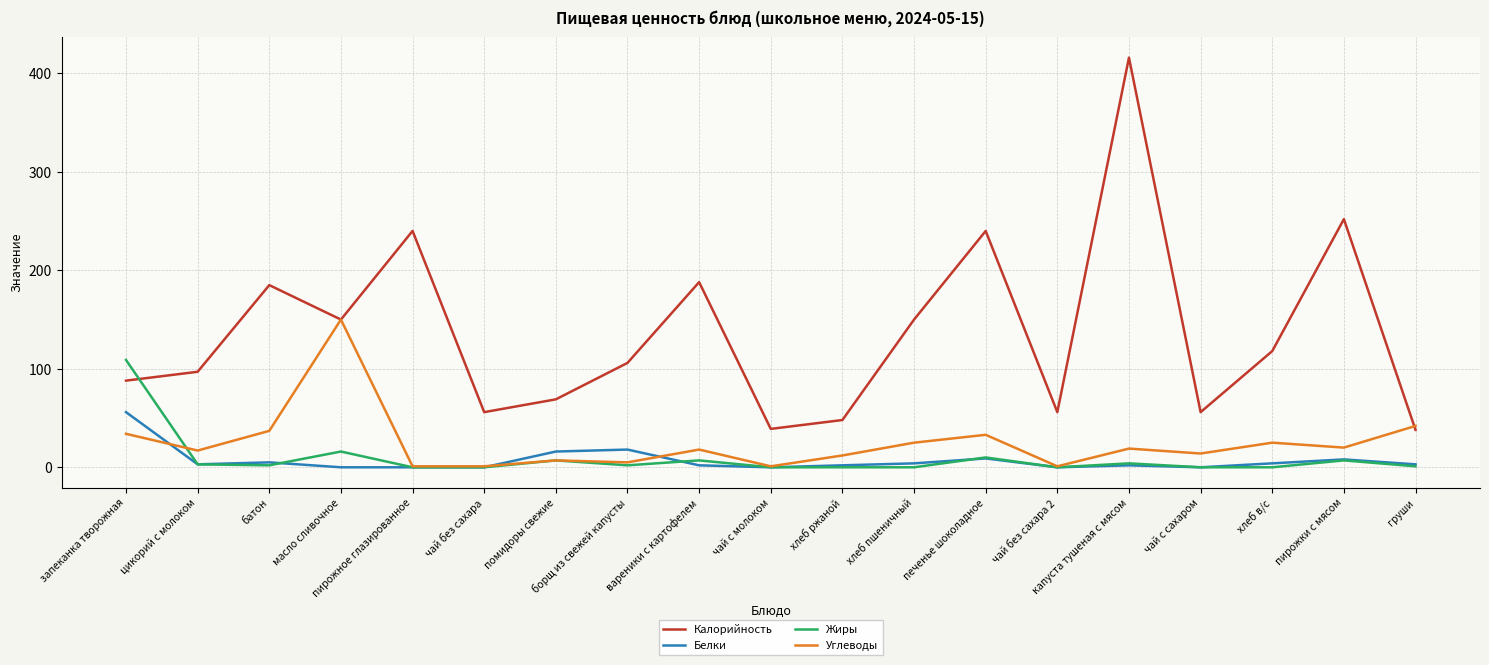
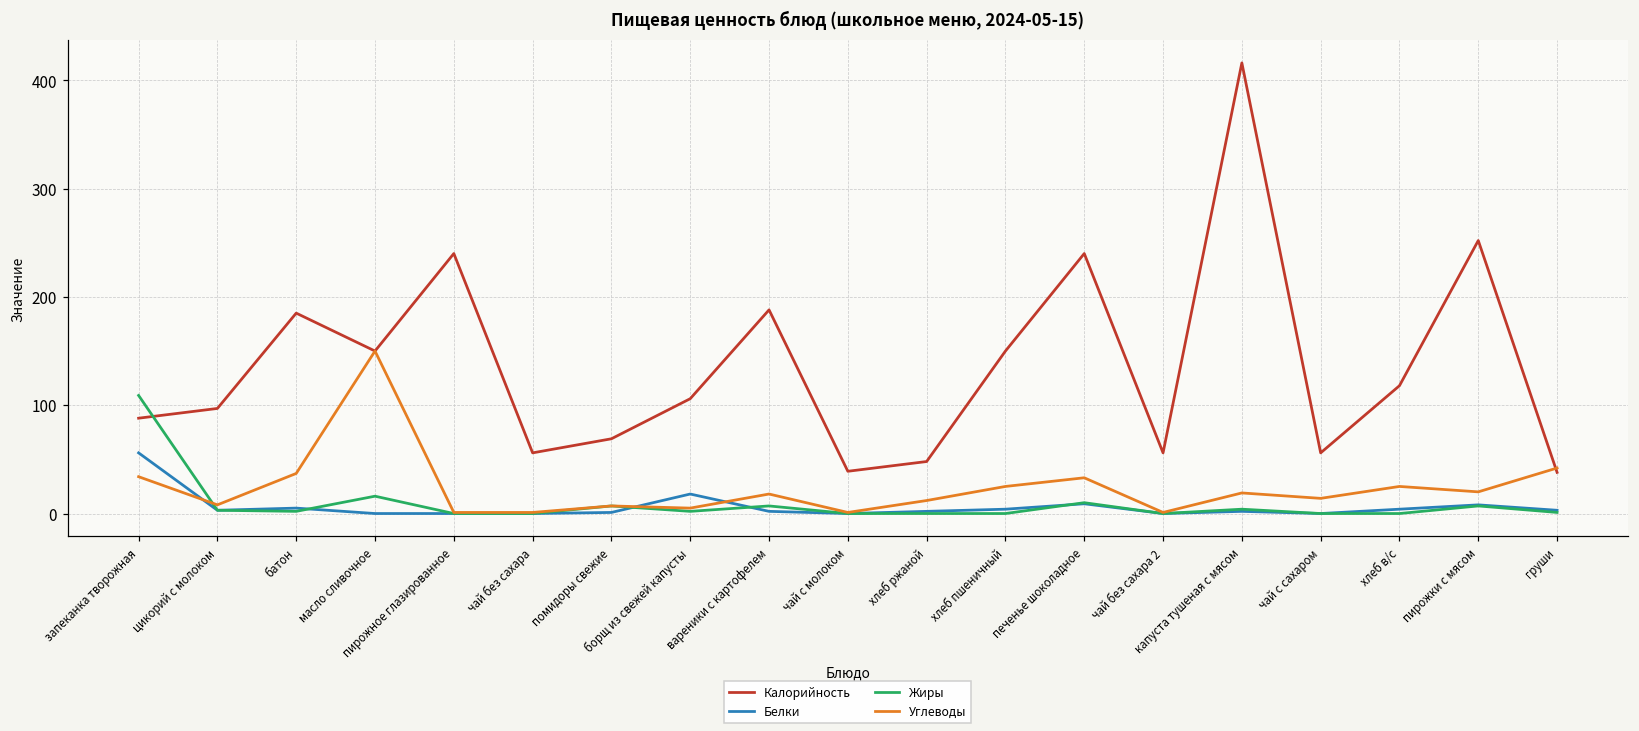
  {
    "Калорийность": {
      "запеканка творожная": 90,
      "цикорий с молоком": 100,
      "батон": 190,
      "пирожное глазированное": 240,
      "чай без сахара": 60,
      "помидоры свежие": 70,
      "борщ из свежей капусты": 110,
      "вареники с картофелем": 190,
      "чай с молоком": 40,
      "хлеб ржаной": 50,
      "хлеб пшеничный": 150,
      "печенье шоколадное": 240,
      "чай без сахара 2": 60,
      "капуста тушеная с мясом": 420,
      "чай с сахаром": 60,
      "хлеб в/с": 120,
      "пирожки с мясом": 250,
      "груши": 40
    },
    "Белки": {
      "запеканка творожная": 60,
      "батон": 10,
      "масло сливочное": 0,
-     "помидоры свежие": 20,
+     "помидоры свежие": 0,
      "борщ из свежей капусты": 20,
      "вареники с картофелем": 0,
      "хлеб пшеничный": 0,
      "хлеб в/с": 0
    },
    "Жиры": {
      "запеканка творожная": 110,
      "батон": 0,
      "масло сливочное": 20,
      "борщ из свежей капусты": 0,
      "вареники с картофелем": 10,
      "хлеб пшеничный": 0,
      "хлеб в/с": 0
    },
    "Углеводы": {
      "запеканка творожная": 30,
-     "цикорий с молоком": 20,
+     "цикорий с молоком": 10,
      "батон": 40,
      "борщ из свежей капусты": 10,
      "вареники с картофелем": 20,
      "хлеб ржаной": 10,
      "хлеб пшеничный": 30,
      "печенье шоколадное": 30,
      "капуста тушеная с мясом": 20,
      "чай с сахаром": 10,
      "хлеб в/с": 30,
      "пирожки с мясом": 20,
      "груши": 40
    }
  }
